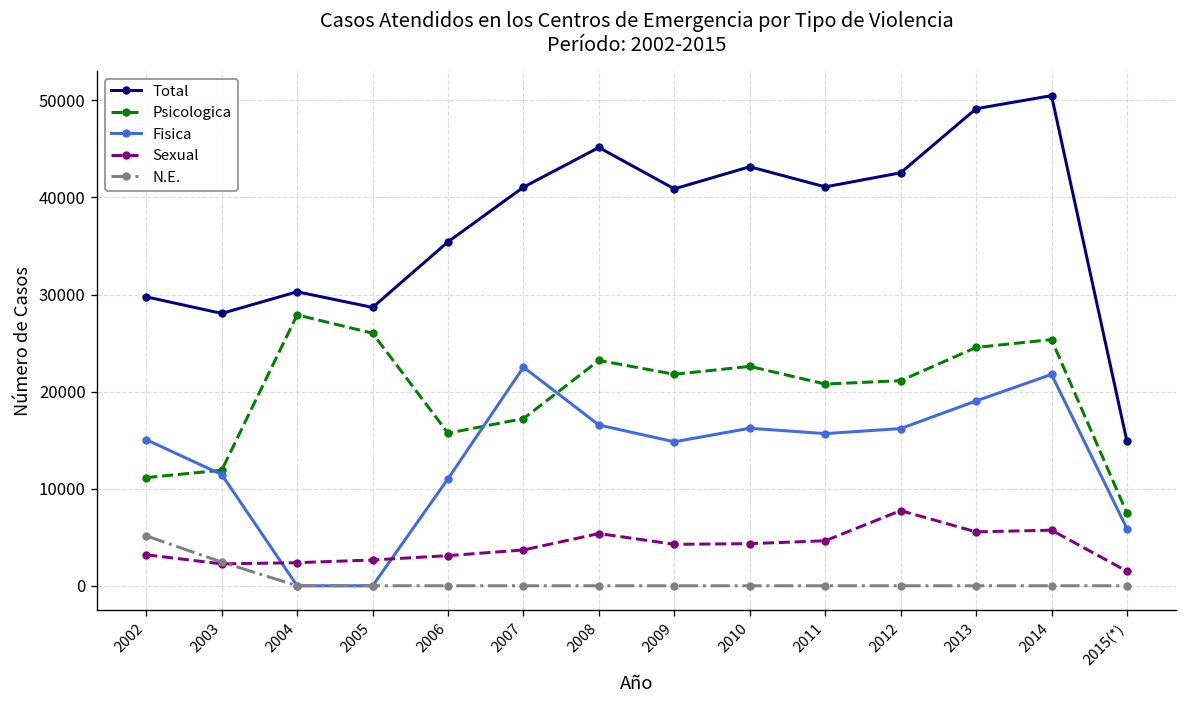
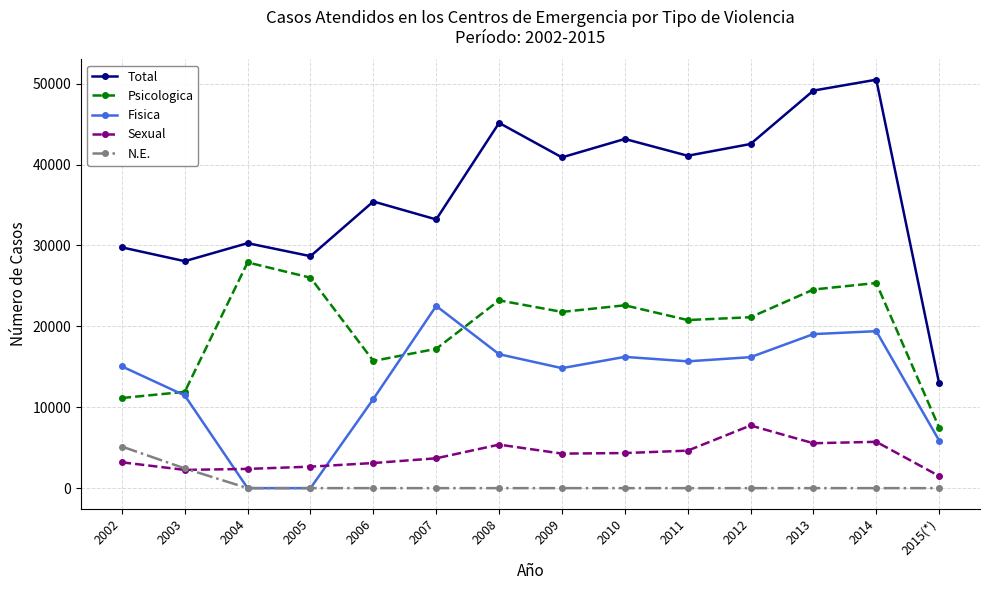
  {
    "Total": {
      "2002": 30000,
      "2003": 28000,
      "2004": 30000,
      "2005": 29000,
      "2006": 35000,
-     "2007": 41000,
+     "2007": 33000,
      "2008": 45000,
      "2009": 41000,
      "2010": 43000,
      "2011": 41000,
      "2012": 43000,
      "2013": 49000,
      "2014": 50000,
-     "2015(*)": 15000
+     "2015(*)": 13000
    },
    "Psicologica": {
      "2002": 11000,
      "2003": 12000,
      "2004": 28000,
      "2005": 26000,
      "2006": 16000,
      "2007": 17000,
      "2008": 23000,
      "2009": 22000,
      "2010": 23000,
      "2011": 21000,
      "2012": 21000,
      "2013": 25000,
      "2014": 25000,
      "2015(*)": 7000
    },
    "Fisica": {
      "2002": 15000,
      "2003": 11000,
      "2006": 11000,
      "2007": 23000,
      "2008": 17000,
      "2009": 15000,
      "2010": 16000,
      "2011": 16000,
      "2012": 16000,
      "2013": 19000,
-     "2014": 22000,
+     "2014": 19000,
      "2015(*)": 6000
    },
    "Sexual": {
      "2002": 3000,
      "2004": 2000,
      "2005": 3000,
      "2006": 3000,
      "2007": 4000,
      "2008": 5000,
      "2009": 4000,
      "2010": 4000,
      "2011": 5000,
      "2012": 8000,
      "2013": 6000,
      "2014": 6000,
      "2015(*)": 1000
    },
    "N.E.": {
      "2002": 5000,
      "2006": 0,
      "2007": 0,
      "2008": 0,
      "2009": 0,
      "2010": 0,
      "2011": 0,
      "2012": 0,
      "2013": 0,
      "2014": 0,
      "2015(*)": 0
    }
  }
